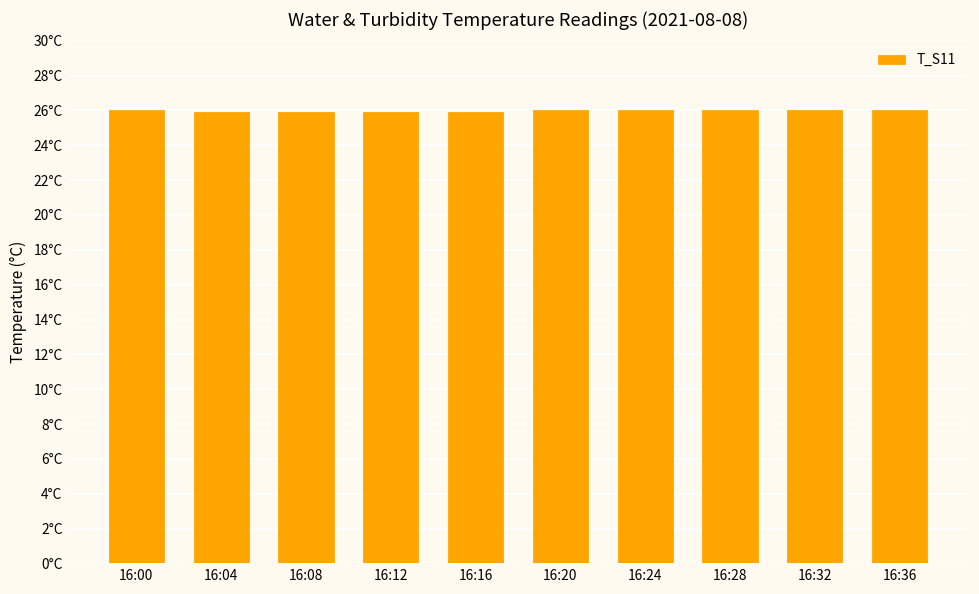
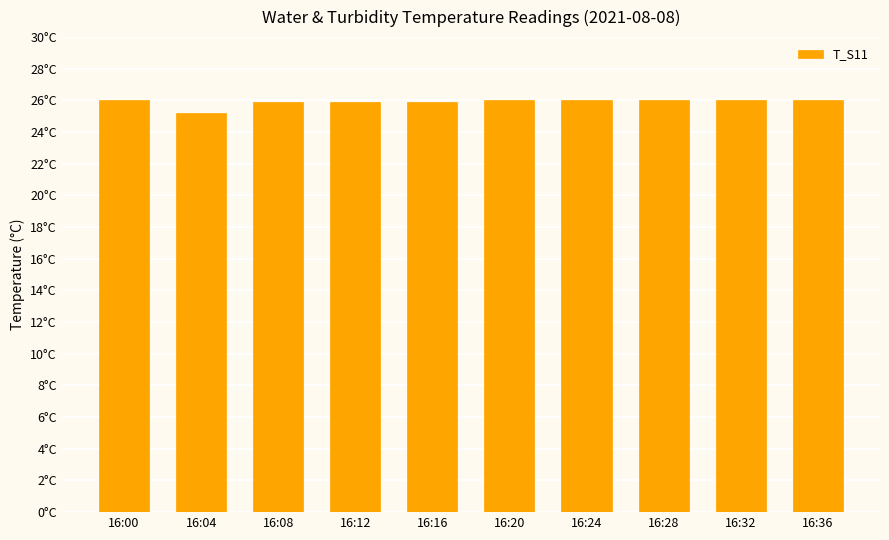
  {
    "16:00": "26.0°C",
-   "16:04": "25.9°C",
+   "16:04": "25.2°C",
    "16:08": "25.9°C",
    "16:12": "25.9°C",
    "16:16": "25.9°C",
    "16:20": "26.0°C",
    "16:24": "26.0°C",
    "16:28": "26.0°C",
    "16:32": "26.0°C",
    "16:36": "26.0°C"
  }
